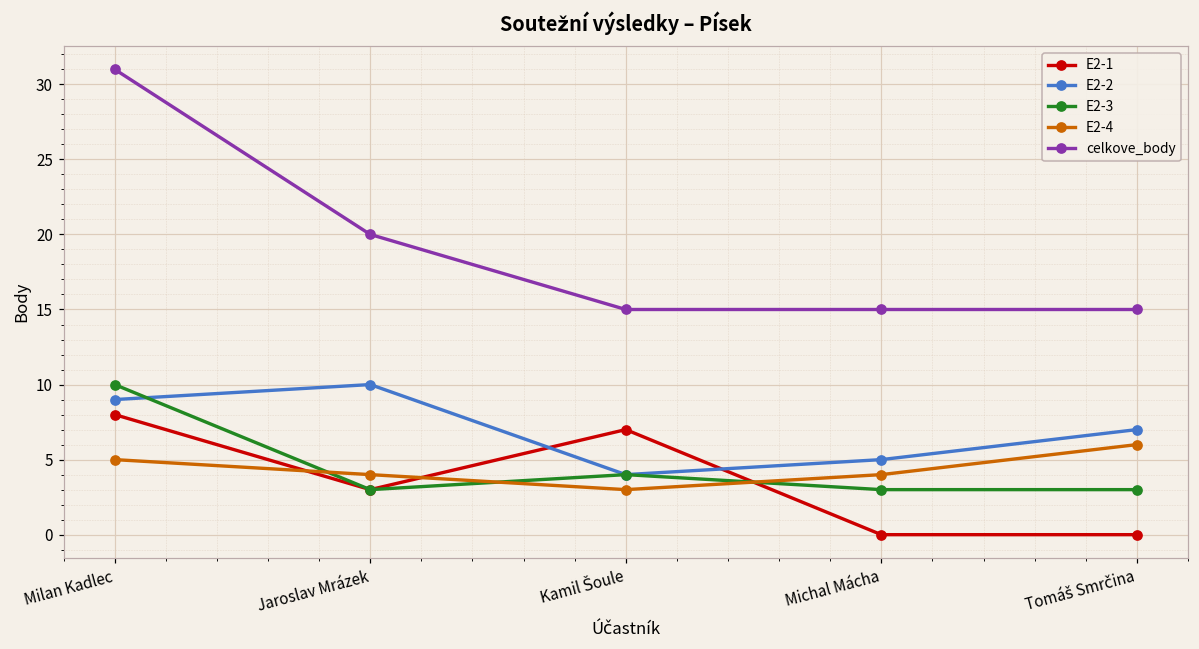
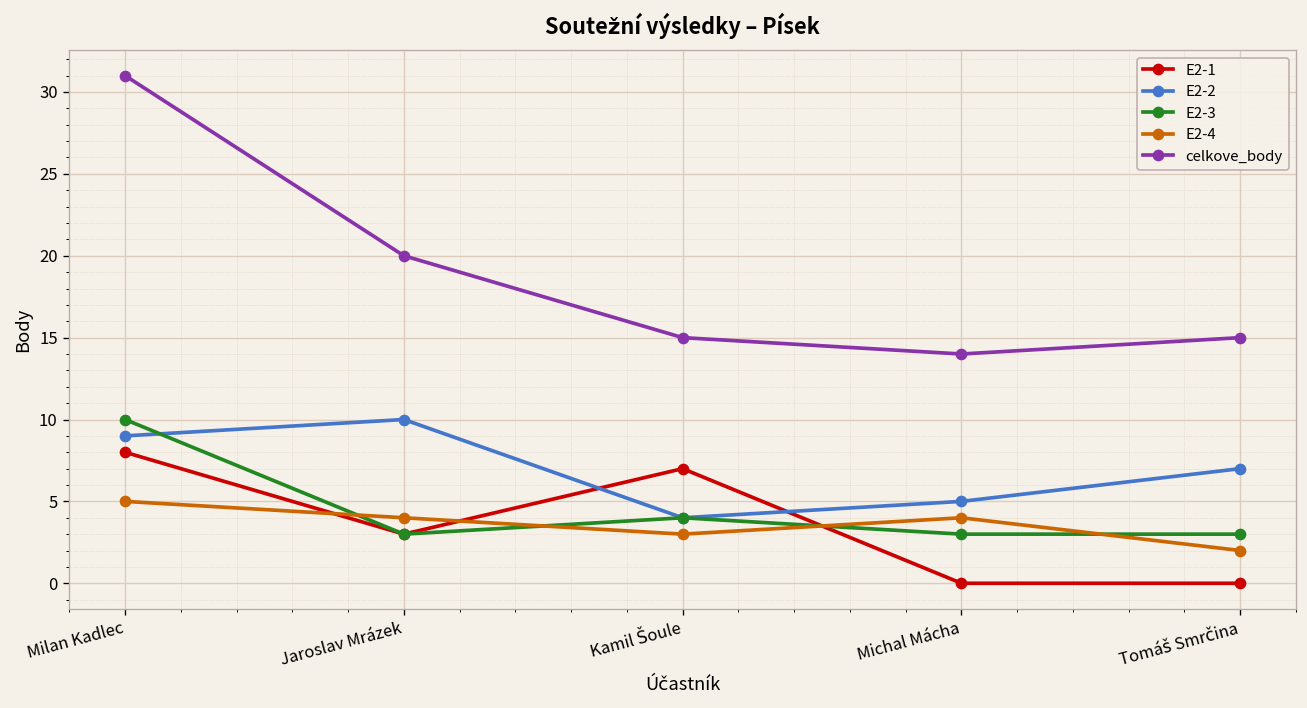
  {
    "E2-1": {
      "Milan Kadlec": 8,
      "Kamil Šoule": 7,
      "Michal Mácha": 0,
      "Tomáš Smrčina": 0
    },
    "E2-2": {
      "Milan Kadlec": 9,
      "Jaroslav Mrázek": 10,
      "Michal Mácha": 5,
      "Tomáš Smrčina": 7
    },
    "E2-3": {
      "Milan Kadlec": 10,
      "Michal Mácha": 3,
      "Tomáš Smrčina": 3
    },
    "E2-4": {
      "Milan Kadlec": 5,
      "Jaroslav Mrázek": 4,
      "Kamil Šoule": 3,
      "Michal Mácha": 4,
-     "Tomáš Smrčina": 6
+     "Tomáš Smrčina": 2
    },
    "celkove_body": {
      "Milan Kadlec": 31,
      "Jaroslav Mrázek": 20,
      "Kamil Šoule": 15,
-     "Michal Mácha": 15,
+     "Michal Mácha": 14,
      "Tomáš Smrčina": 15
    }
  }
